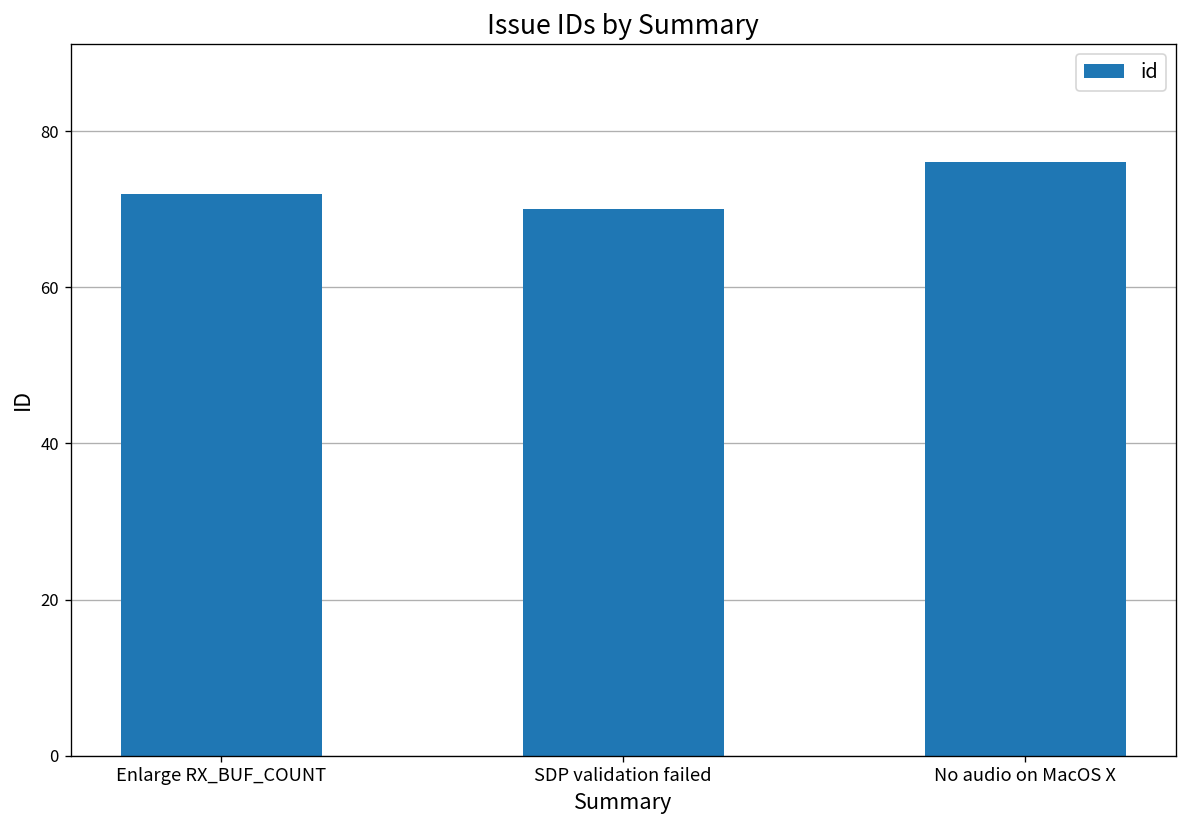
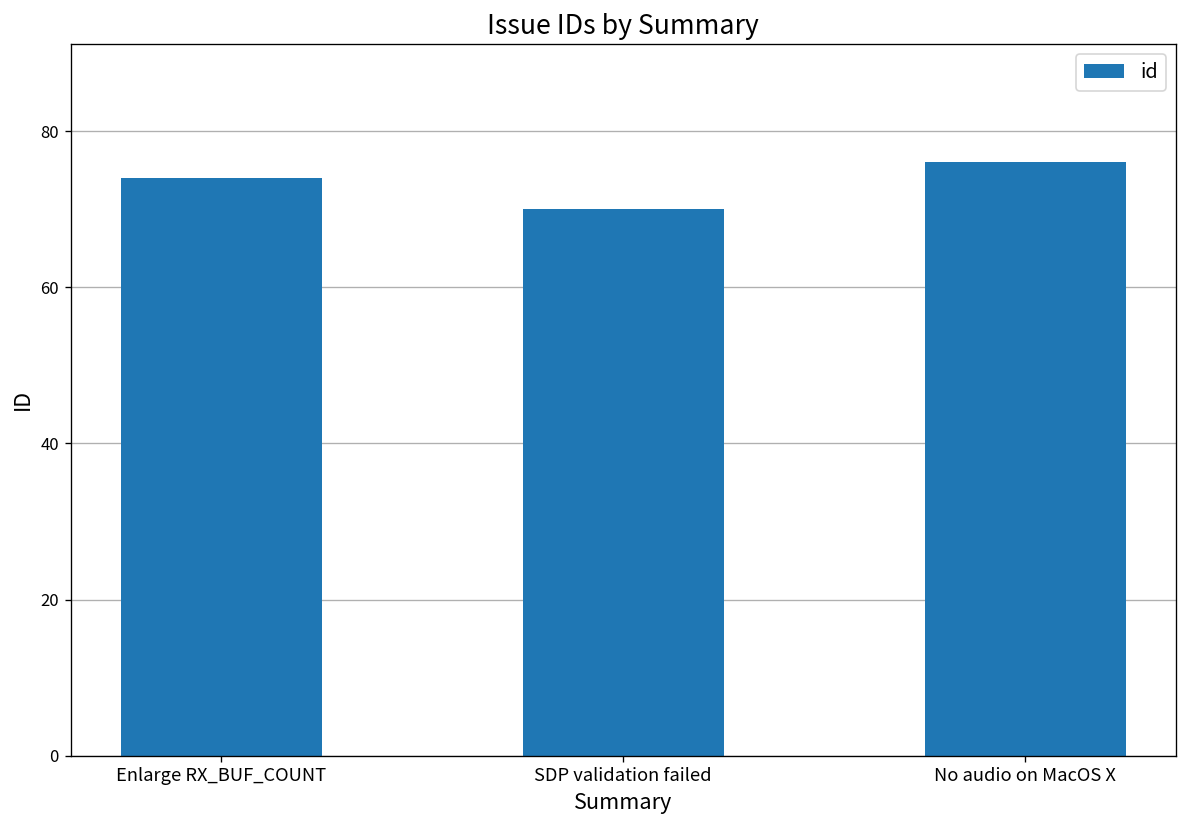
  {
-   "Enlarge RX_BUF_COUNT": 72,
+   "Enlarge RX_BUF_COUNT": 74,
    "SDP validation failed": 70,
    "No audio on MacOS X": 76
  }
